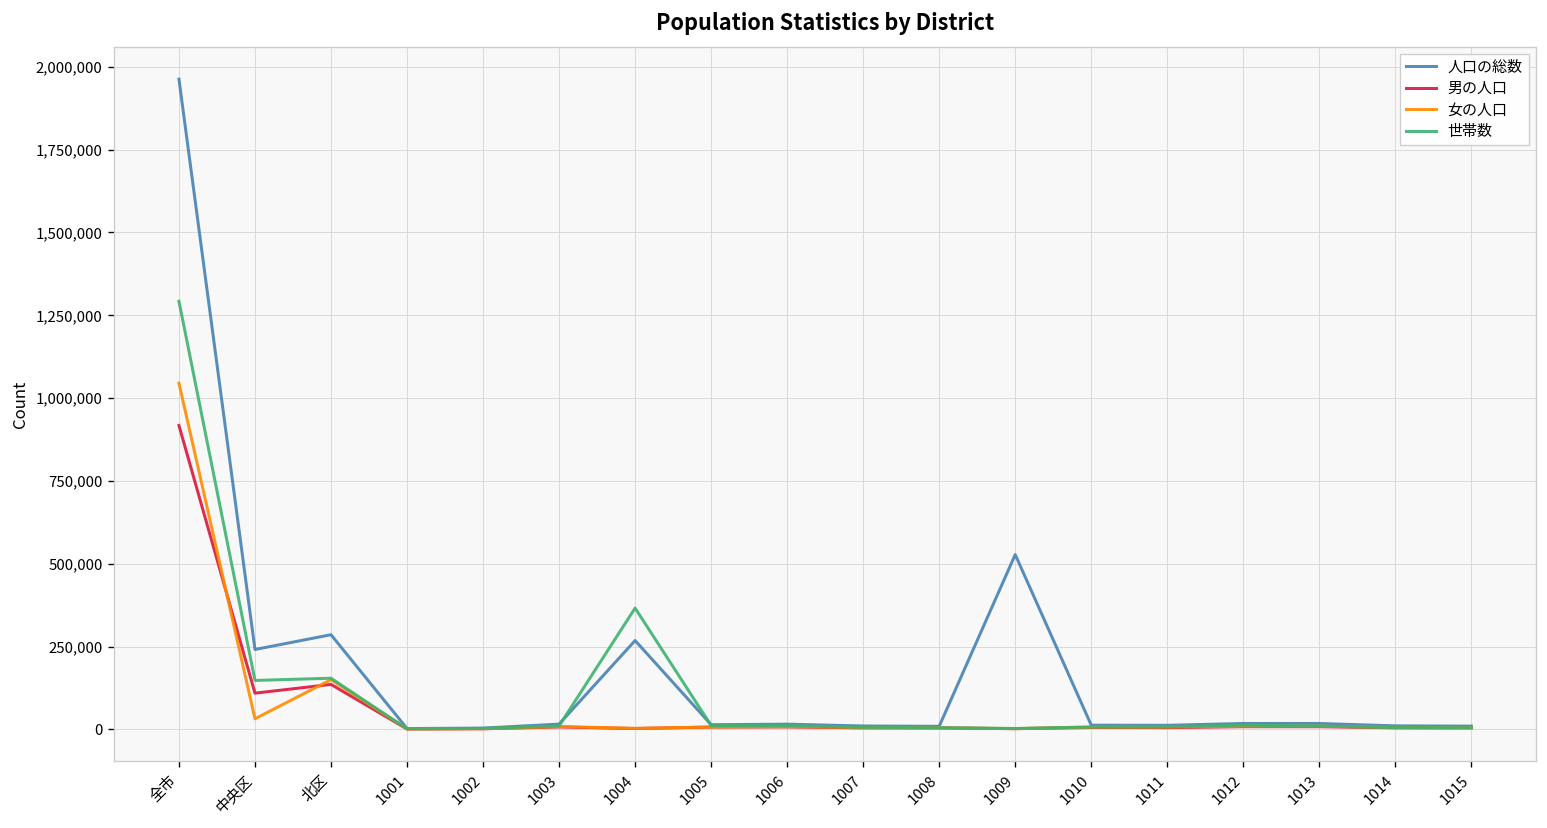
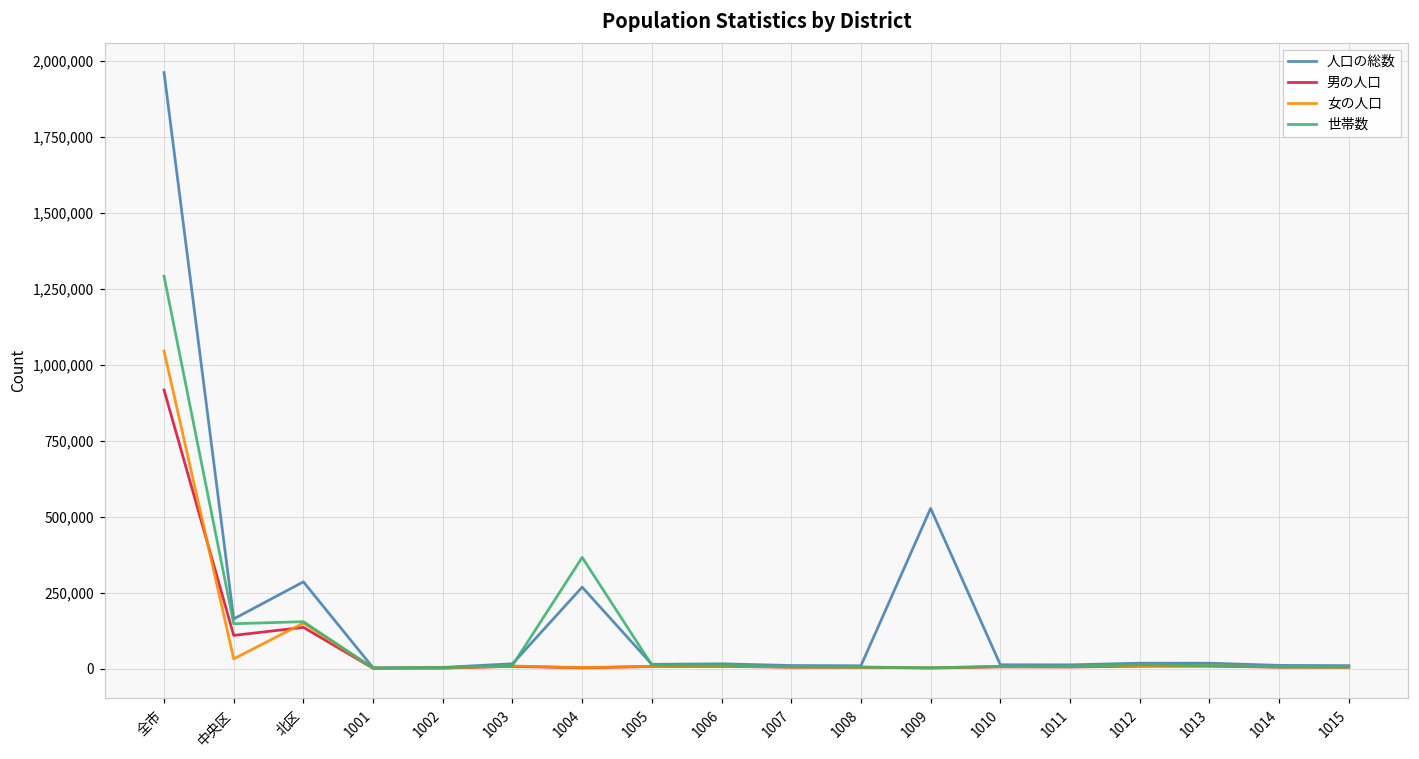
  {
    "人口の総数": {
      "全市": "1,960,000",
-     "中央区": "240,000",
+     "中央区": "160,000",
      "北区": "290,000",
      "1004": "270,000",
      "1009": "530,000"
    },
    "男の人口": {
      "全市": "920,000",
      "中央区": "110,000",
      "北区": "140,000"
    },
    "女の人口": {
      "全市": "1,050,000",
      "中央区": "30,000"
    },
    "世帯数": {
      "全市": "1,290,000",
      "中央区": "150,000",
      "1004": "370,000"
    }
  }
